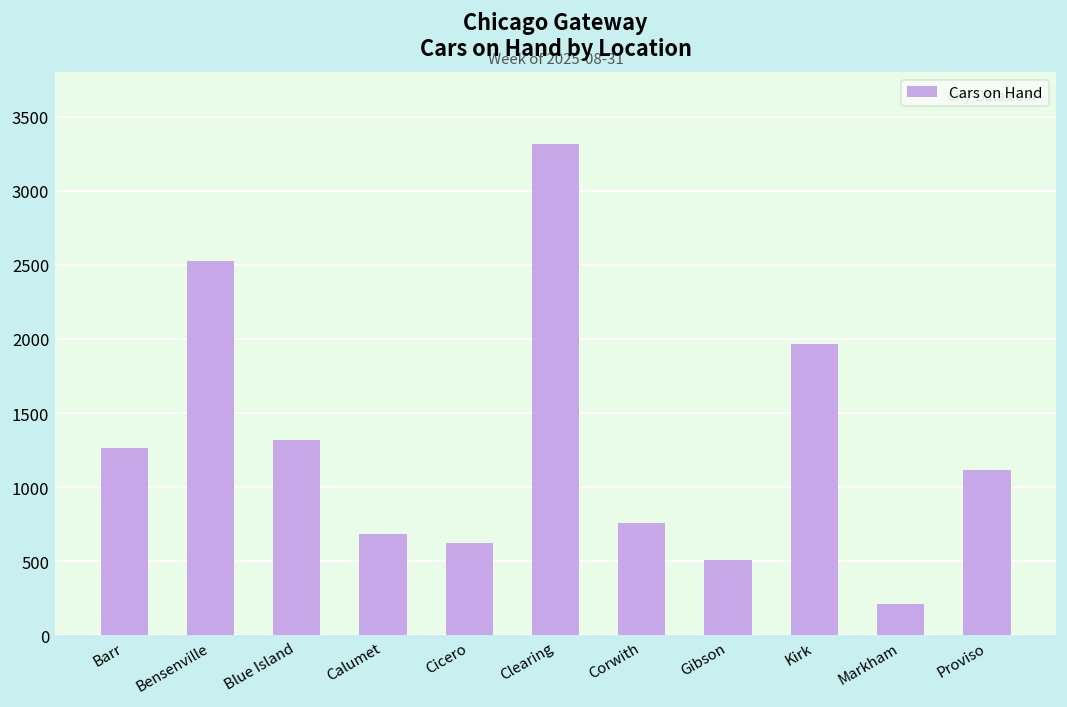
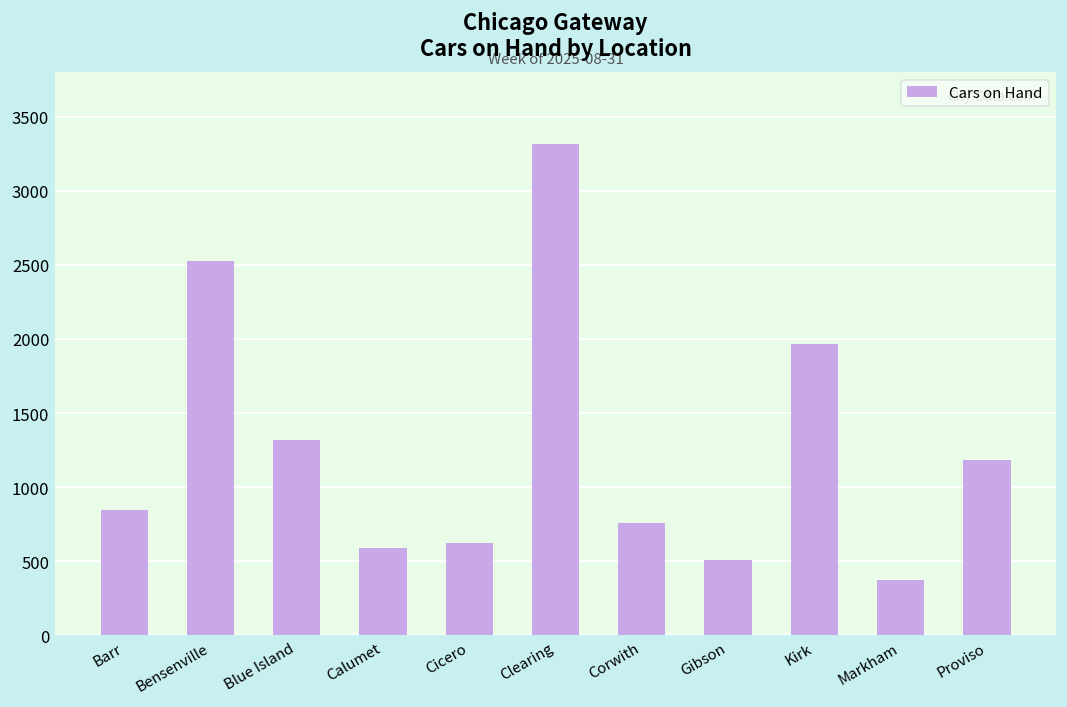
  {
-   "Barr": 1270,
+   "Barr": 840,
    "Bensenville": 2530,
    "Blue Island": 1320,
-   "Calumet": 680,
+   "Calumet": 590,
    "Cicero": 630,
    "Clearing": 3310,
    "Corwith": 760,
    "Gibson": 510,
    "Kirk": 1970,
-   "Markham": 210,
-   "Proviso": 1120
+   "Markham": 370,
+   "Proviso": 1190
  }
